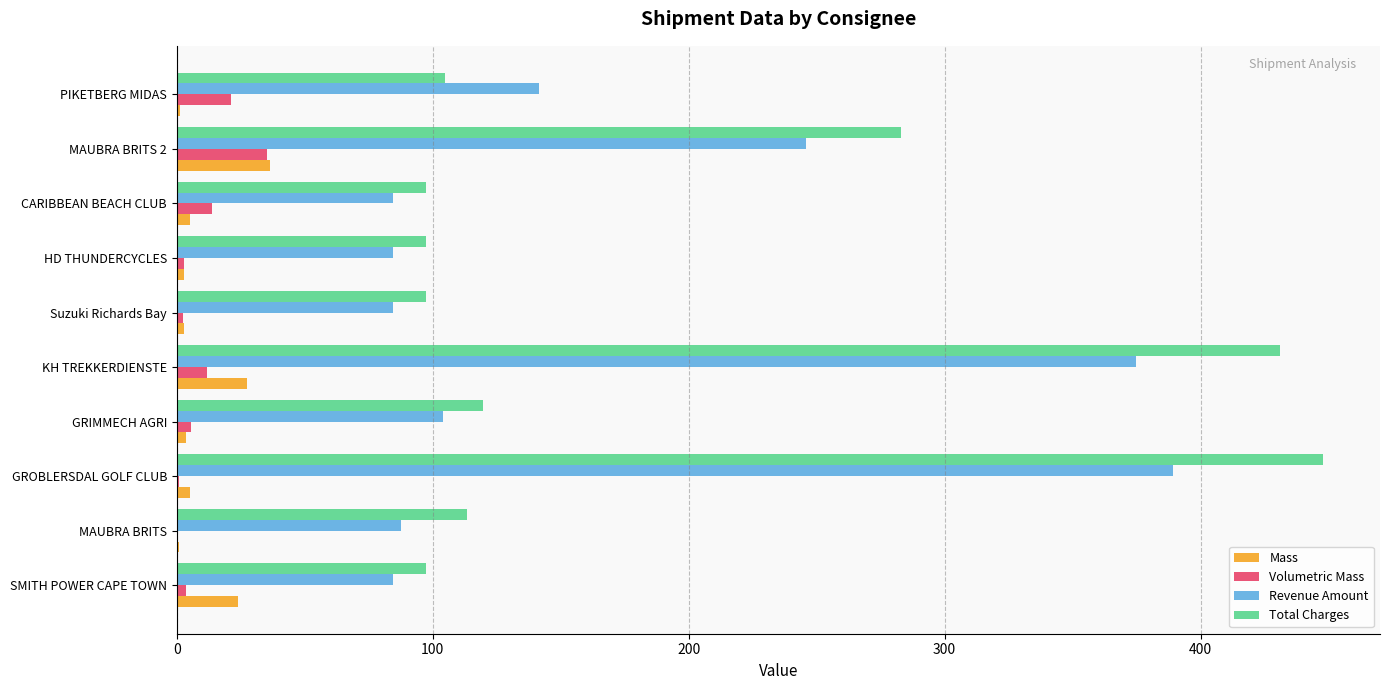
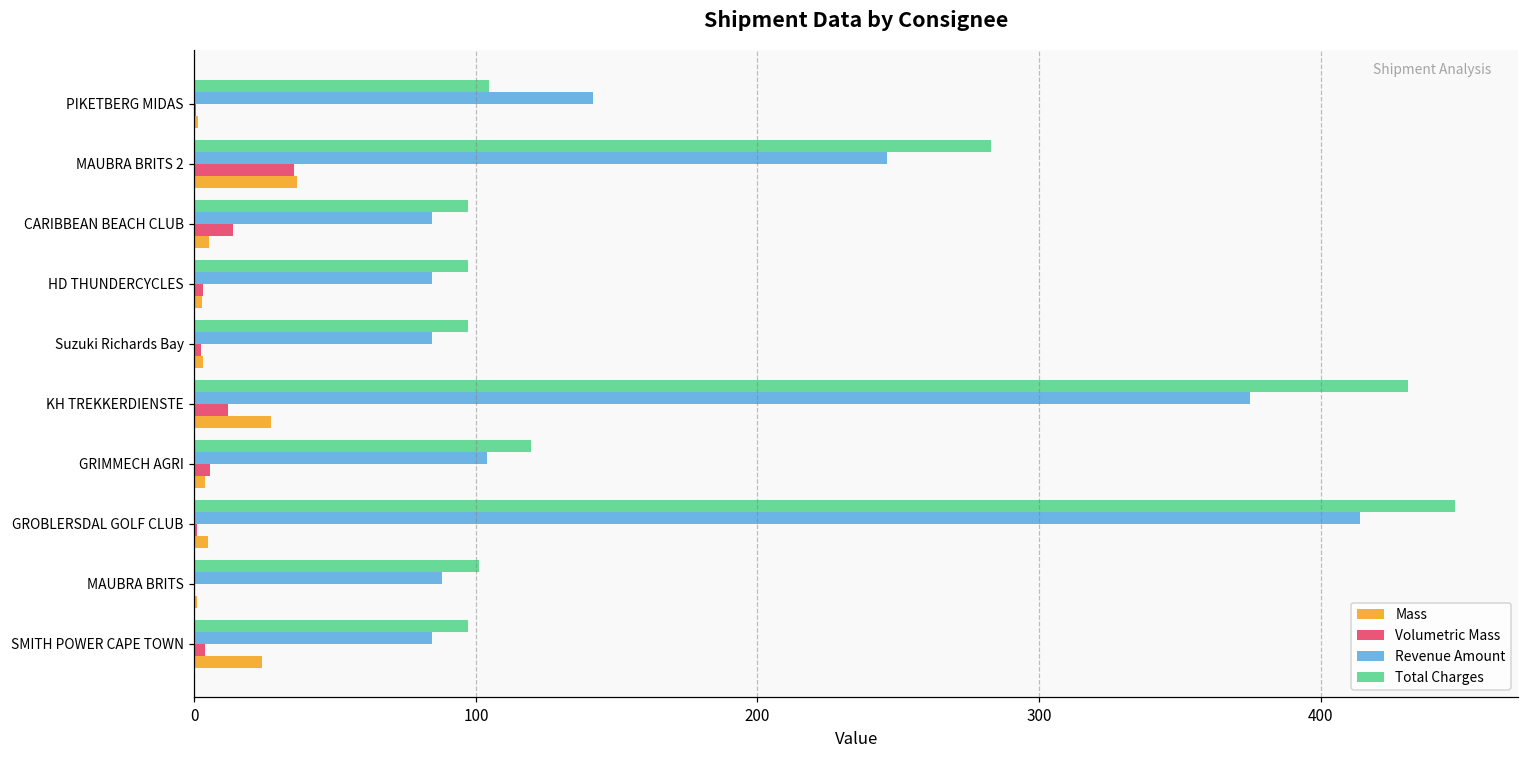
  {
    "Mass": {
      "PIKETBERG MIDAS": 1,
      "MAUBRA BRITS 2": 37,
      "CARIBBEAN BEACH CLUB": 5,
      "HD THUNDERCYCLES": 3,
      "Suzuki Richards Bay": 3,
      "KH TREKKERDIENSTE": 27,
      "GRIMMECH AGRI": 4,
      "GROBLERSDAL GOLF CLUB": 5,
      "MAUBRA BRITS": 1,
      "SMITH POWER CAPE TOWN": 24
    },
    "Volumetric Mass": {
-     "PIKETBERG MIDAS": 21,
+     "PIKETBERG MIDAS": 1,
      "MAUBRA BRITS 2": 35,
      "CARIBBEAN BEACH CLUB": 14,
      "HD THUNDERCYCLES": 3,
      "Suzuki Richards Bay": 2,
      "KH TREKKERDIENSTE": 12,
      "GRIMMECH AGRI": 6,
      "GROBLERSDAL GOLF CLUB": 1,
      "MAUBRA BRITS": 0,
      "SMITH POWER CAPE TOWN": 4
    },
    "Revenue Amount": {
      "PIKETBERG MIDAS": 142,
      "MAUBRA BRITS 2": 246,
      "CARIBBEAN BEACH CLUB": 85,
      "HD THUNDERCYCLES": 85,
      "Suzuki Richards Bay": 85,
      "KH TREKKERDIENSTE": 375,
      "GRIMMECH AGRI": 104,
-     "GROBLERSDAL GOLF CLUB": 389,
+     "GROBLERSDAL GOLF CLUB": 414,
      "MAUBRA BRITS": 88,
      "SMITH POWER CAPE TOWN": 85
    },
    "Total Charges": {
      "PIKETBERG MIDAS": 105,
      "MAUBRA BRITS 2": 283,
      "CARIBBEAN BEACH CLUB": 97,
      "HD THUNDERCYCLES": 97,
      "Suzuki Richards Bay": 97,
      "KH TREKKERDIENSTE": 431,
      "GRIMMECH AGRI": 120,
      "GROBLERSDAL GOLF CLUB": 448,
-     "MAUBRA BRITS": 113,
+     "MAUBRA BRITS": 101,
      "SMITH POWER CAPE TOWN": 97
    }
  }
